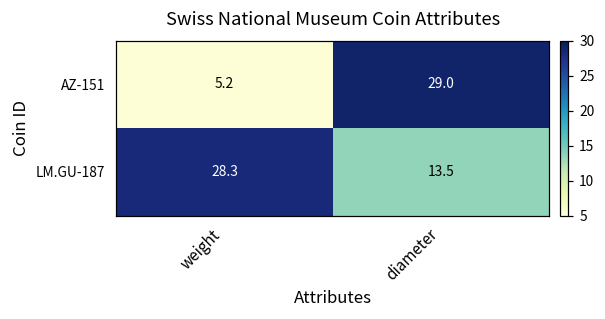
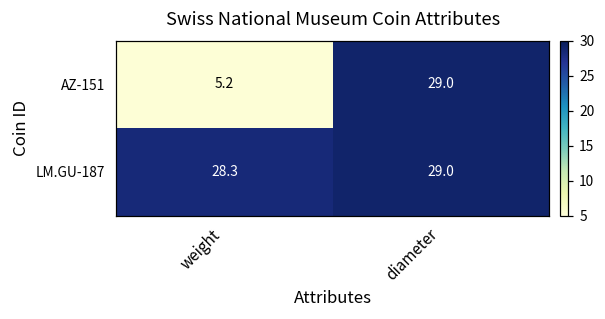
  {
    "AZ-151": {
      "weight": 5.2,
      "diameter": 29.0
    },
    "LM.GU-187": {
      "weight": 28.3,
-     "diameter": 13.5
+     "diameter": 29.0
    }
  }
